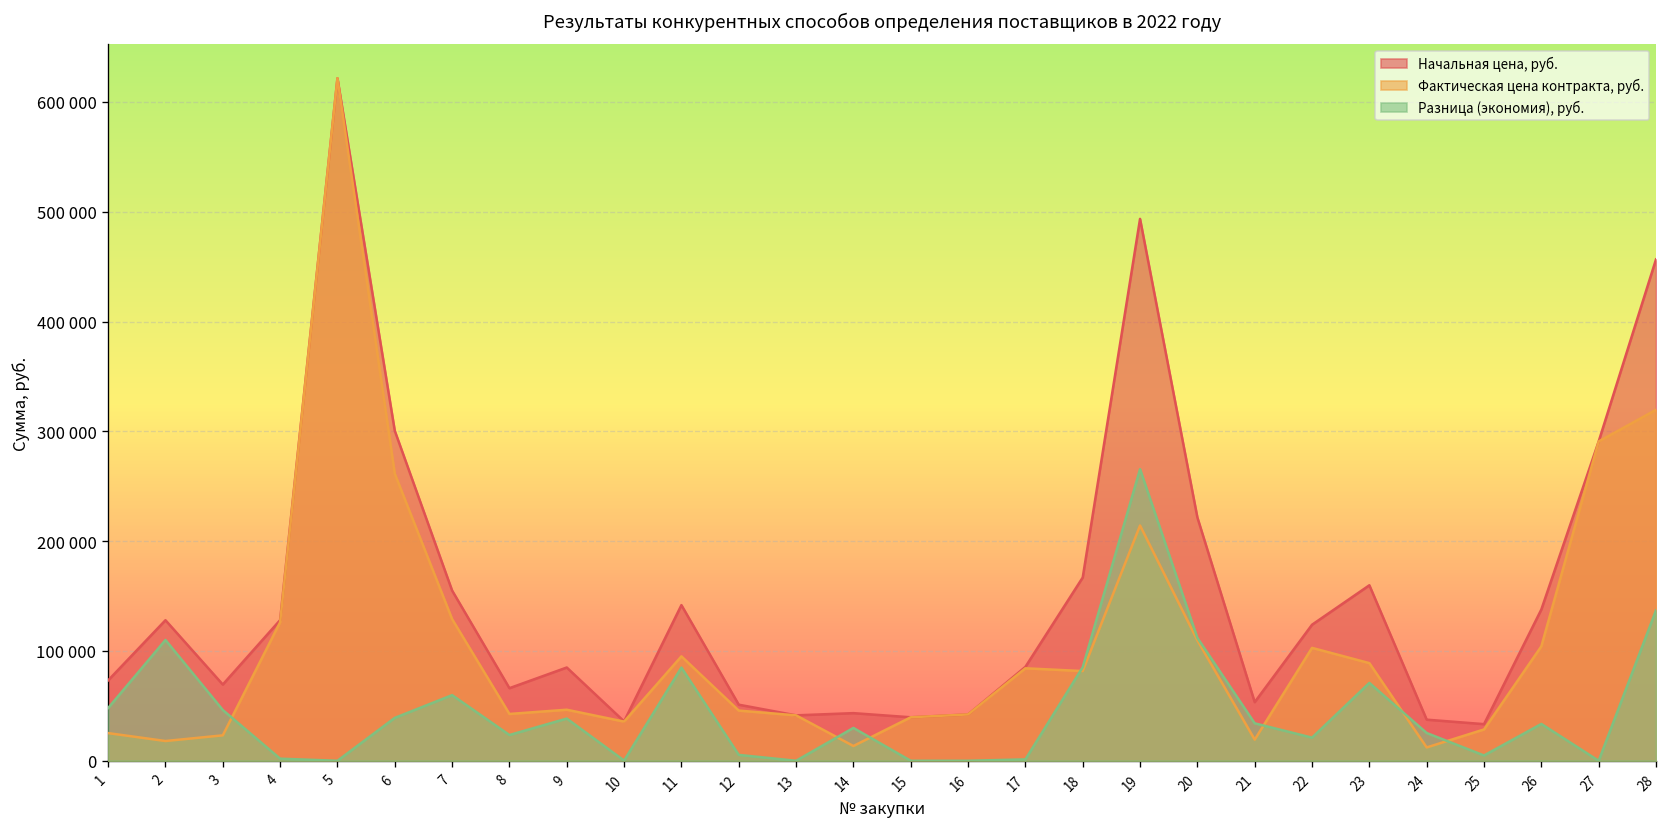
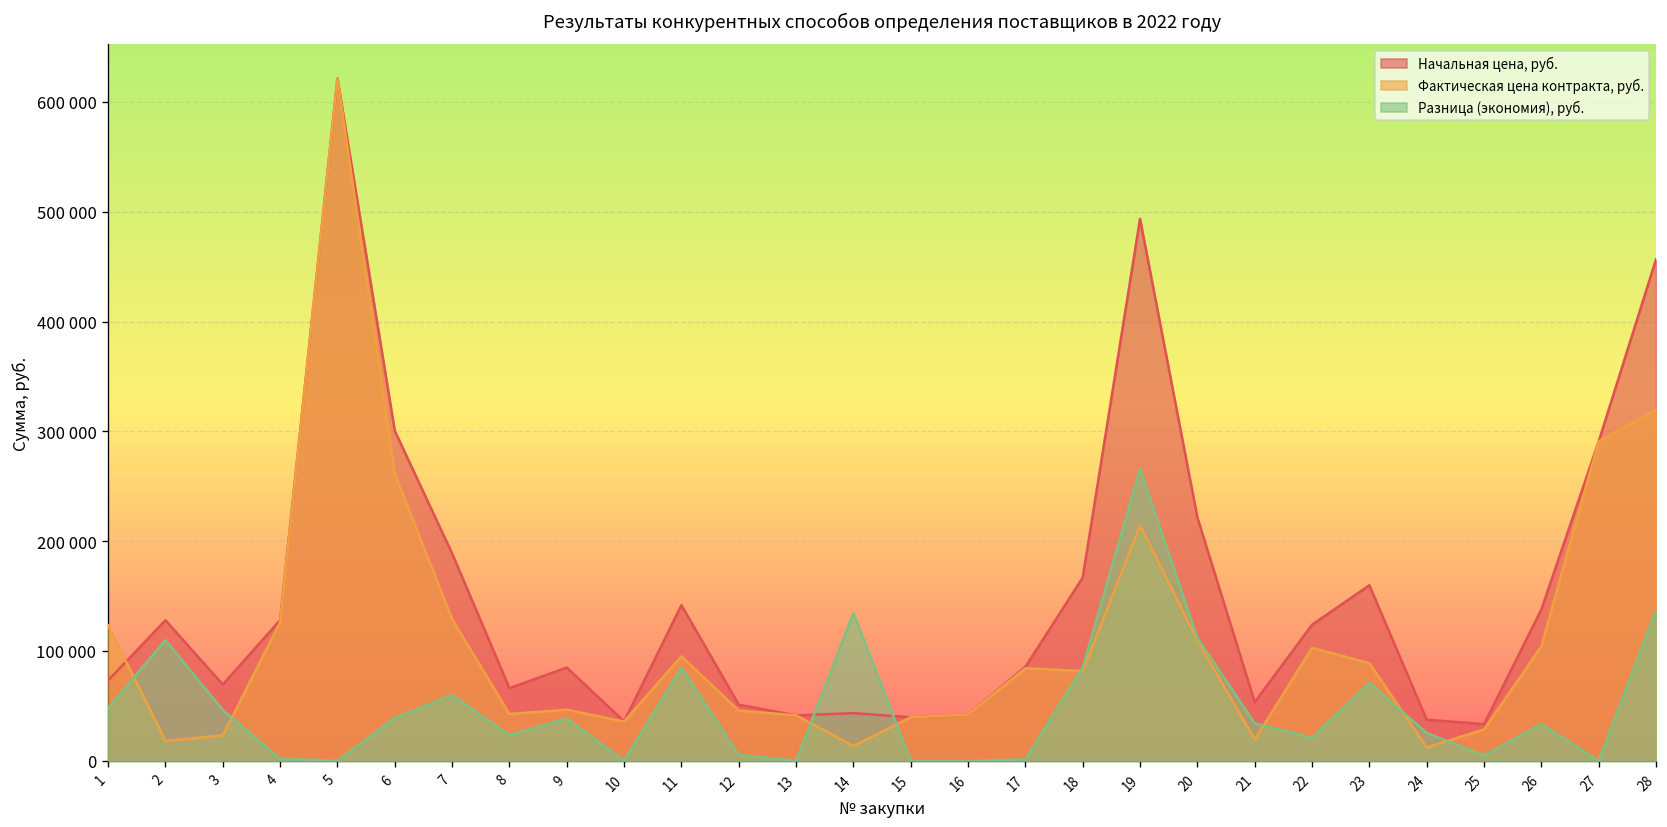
  {
    "Начальная цена, руб.": {
      "1": 70000,
      "2": 130000,
      "3": 70000,
      "6": 300000,
-     "7": 160000,
+     "7": 190000,
      "8": 70000,
      "9": 80000,
      "11": 140000,
      "12": 50000,
      "14": 40000,
      "18": 170000,
      "19": 490000,
      "20": 220000,
      "21": 50000,
      "22": 120000,
      "23": 160000,
      "24": 40000,
      "25": 30000,
      "26": 140000,
      "28": 460000
    },
    "Фактическая цена контракта, руб.": {
-     "1": 30000,
+     "1": 120000,
      "2": 20000,
      "3": 20000,
      "6": 260000,
      "7": 130000,
      "8": 40000,
      "9": 50000,
      "11": 100000,
      "12": 50000,
      "14": 10000,
      "18": 80000,
      "19": 210000,
      "21": 20000,
      "22": 100000,
      "23": 90000,
      "24": 10000,
      "25": 30000,
      "26": 100000,
      "28": 320000
    },
    "Разница (экономия), руб.": {
      "1": 50000,
      "2": 110000,
      "3": 50000,
      "4": 0,
      "5": 0,
      "6": 40000,
      "7": 60000,
      "8": 20000,
      "9": 40000,
      "10": 0,
      "11": 80000,
      "12": 10000,
      "13": 0,
-     "14": 30000,
+     "14": 130000,
      "15": 0,
      "16": 0,
      "17": 0,
      "18": 90000,
      "19": 270000,
      "21": 30000,
      "22": 20000,
      "23": 70000,
      "24": 30000,
      "25": 0,
      "26": 30000,
      "27": 0,
      "28": 140000
    }
  }
